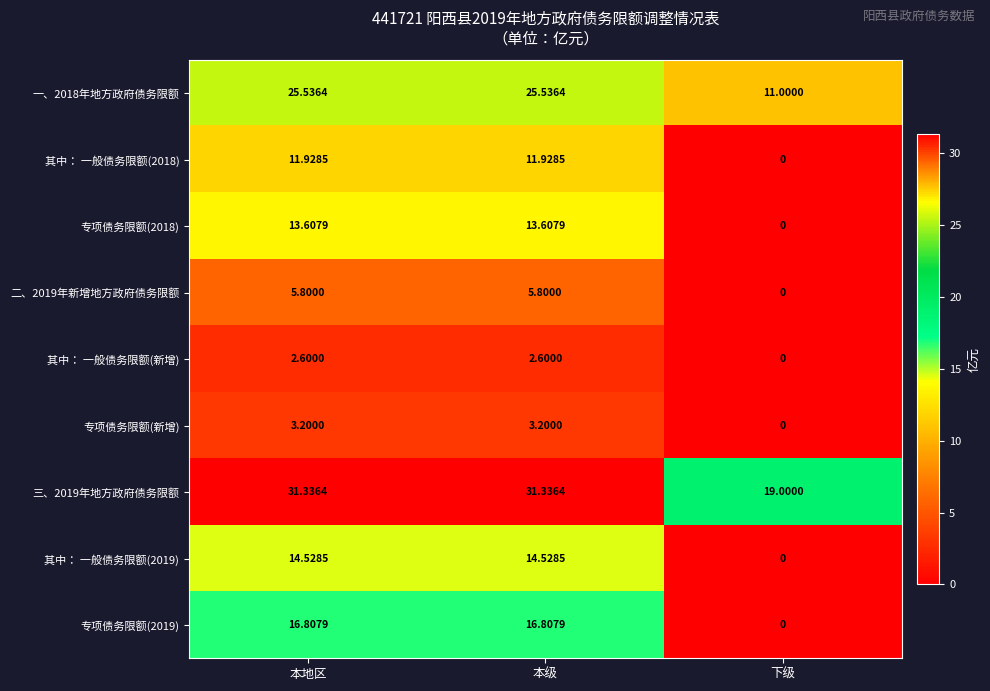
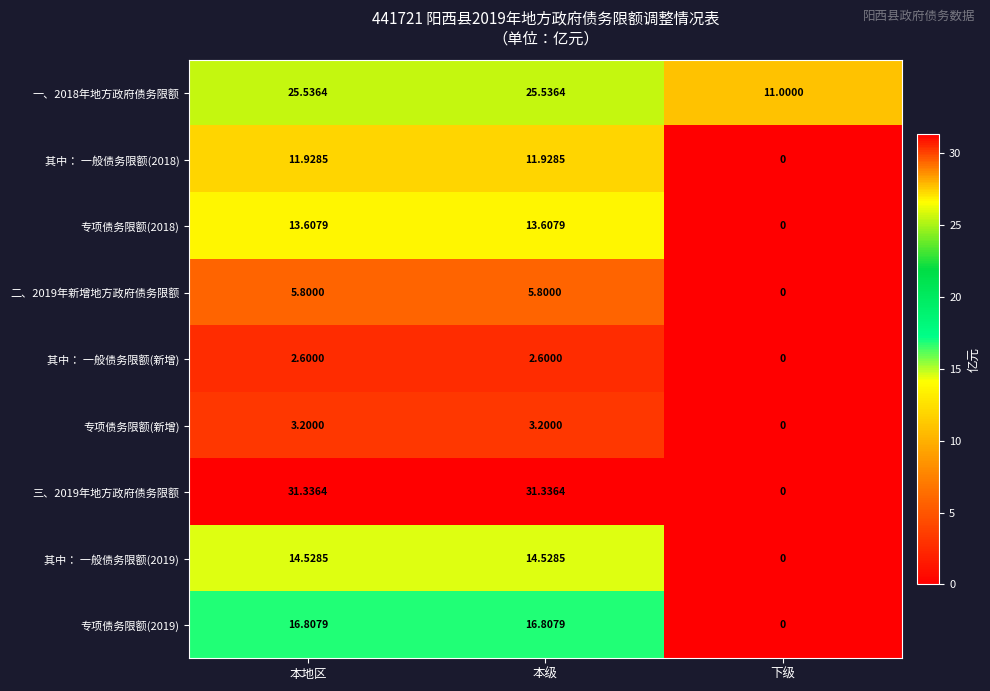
  {
    "一、2018年地方政府债务限额": {
      "本地区": 25.5364,
      "本级": 25.5364,
      "下级": 11.0000
    },
    "其中： 一般债务限额(2018)": {
      "本地区": 11.9285,
      "本级": 11.9285,
      "下级": 0
    },
    "专项债务限额(2018)": {
      "本地区": 13.6079,
      "本级": 13.6079,
      "下级": 0
    },
    "二、2019年新增地方政府债务限额": {
      "本地区": 5.8000,
      "本级": 5.8000,
      "下级": 0
    },
    "其中： 一般债务限额(新增)": {
      "本地区": 2.6000,
      "本级": 2.6000,
      "下级": 0
    },
    "专项债务限额(新增)": {
      "本地区": 3.2000,
      "本级": 3.2000,
      "下级": 0
    },
    "三、2019年地方政府债务限额": {
      "本地区": 31.3364,
      "本级": 31.3364,
-     "下级": 19.0000
+     "下级": 0
    },
    "其中： 一般债务限额(2019)": {
      "本地区": 14.5285,
      "本级": 14.5285,
      "下级": 0
    },
    "专项债务限额(2019)": {
      "本地区": 16.8079,
      "本级": 16.8079,
      "下级": 0
    }
  }
